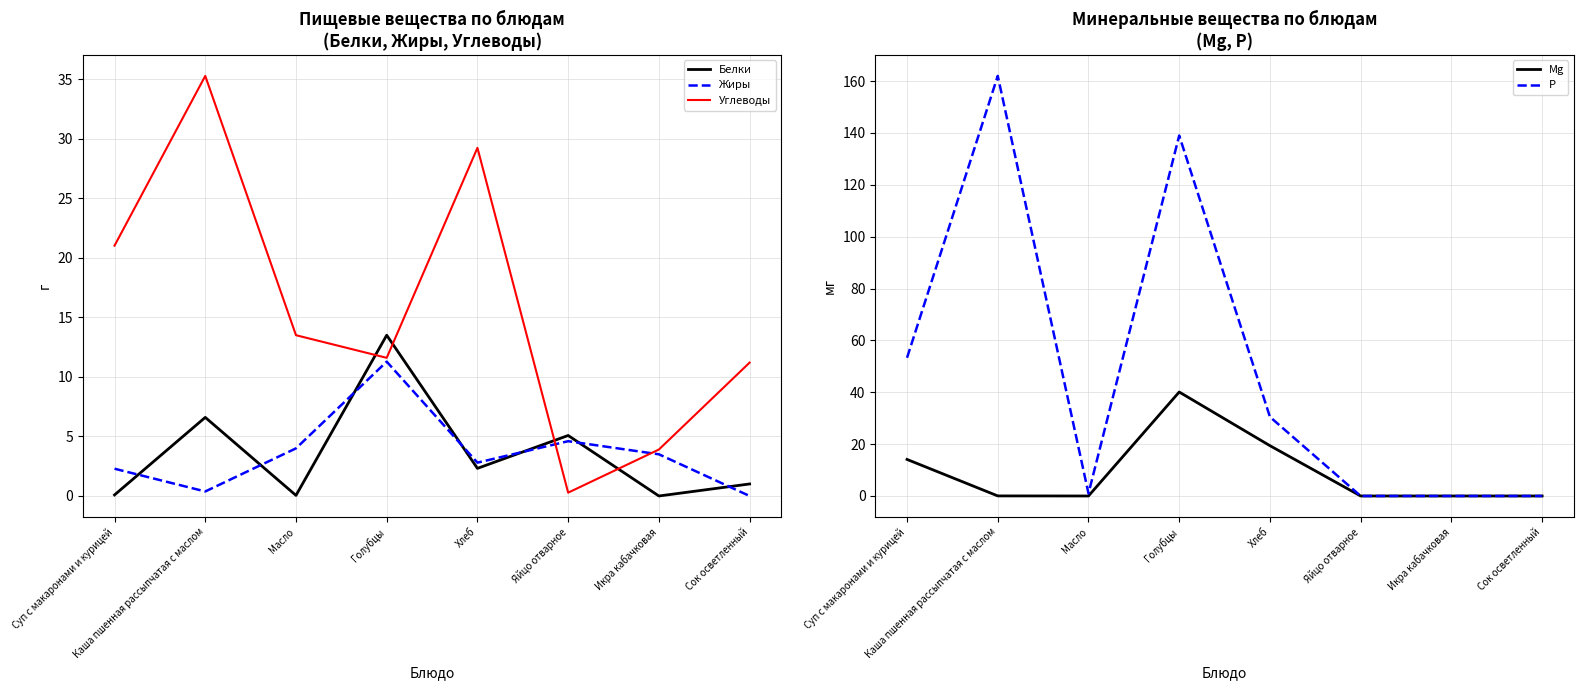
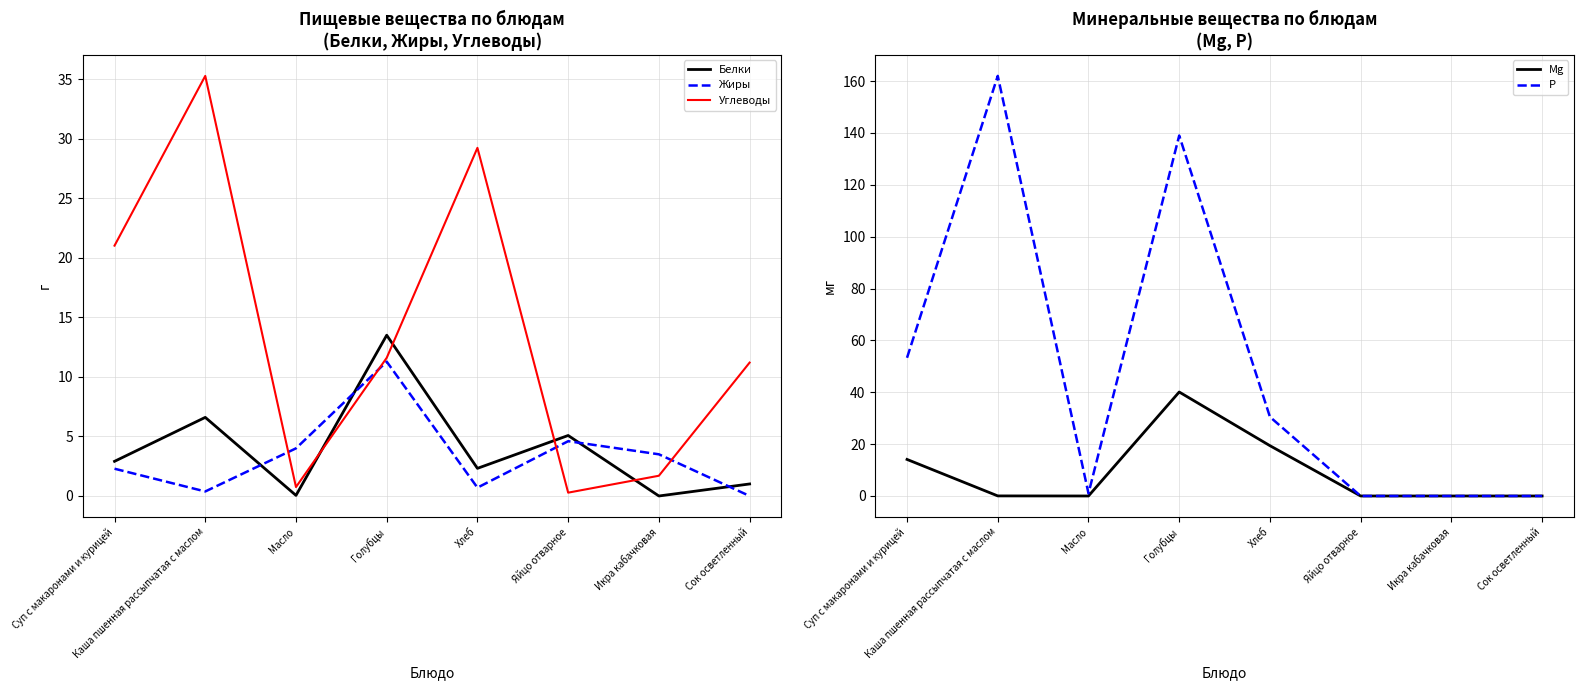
  {
    "Пищевые вещества по блюдам (Белки, Жиры, Углеводы)": {
      "Белки": {
-       "Суп с макаронами и курицей": 0.1,
+       "Суп с макаронами и курицей": 2.9,
        "Каша пшенная рассыпчатая с маслом": 6.6,
        "Масло": 0.1,
        "Голубцы": 13.5,
        "Хлеб": 2.3,
        "Яйцо отварное": 5.1,
        "Икра кабачковая": 0.0,
        "Сок осветленный": 1.0
      },
      "Жиры": {
        "Суп с макаронами и курицей": 2.3,
        "Каша пшенная рассыпчатая с маслом": 0.4,
        "Масло": 4.0,
        "Голубцы": 11.3,
-       "Хлеб": 2.8,
+       "Хлеб": 0.7,
        "Яйцо отварное": 4.6,
        "Икра кабачковая": 3.5,
        "Сок осветленный": 0.0
      },
      "Углеводы": {
        "Суп с макаронами и курицей": 21.0,
        "Каша пшенная рассыпчатая с маслом": 35.3,
-       "Масло": 13.5,
+       "Масло": 0.8,
        "Голубцы": 11.6,
        "Хлеб": 29.2,
        "Яйцо отварное": 0.3,
-       "Икра кабачковая": 3.9,
+       "Икра кабачковая": 1.7,
        "Сок осветленный": 11.2
      }
    },
    "Минеральные вещества по блюдам (Mg, Р)": {
      "Mg": {
        "Суп с макаронами и курицей": 14,
        "Каша пшенная рассыпчатая с маслом": 0,
        "Масло": 0,
        "Голубцы": 40,
        "Хлеб": 19
      },
      "Р": {
        "Суп с макаронами и курицей": 53,
        "Каша пшенная рассыпчатая с маслом": 162,
        "Масло": 1,
        "Голубцы": 139,
        "Хлеб": 31
      }
    }
  }
